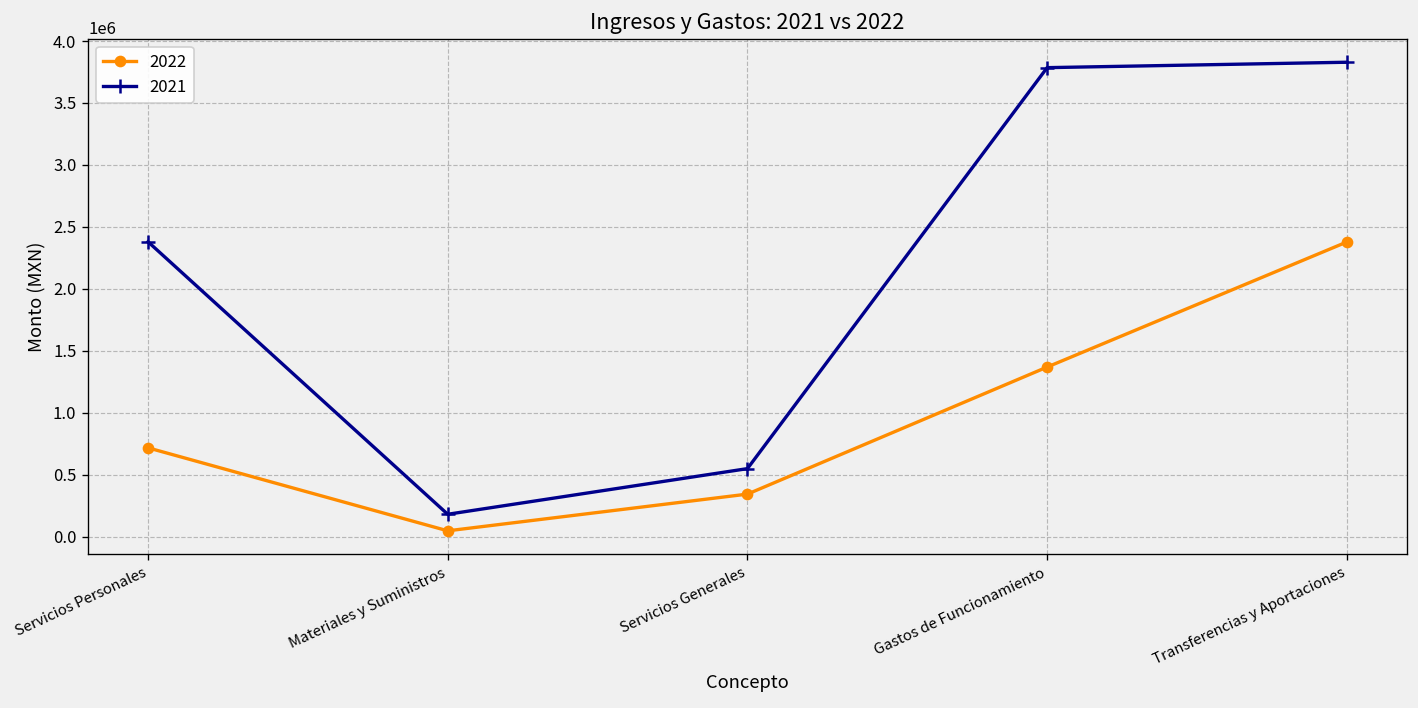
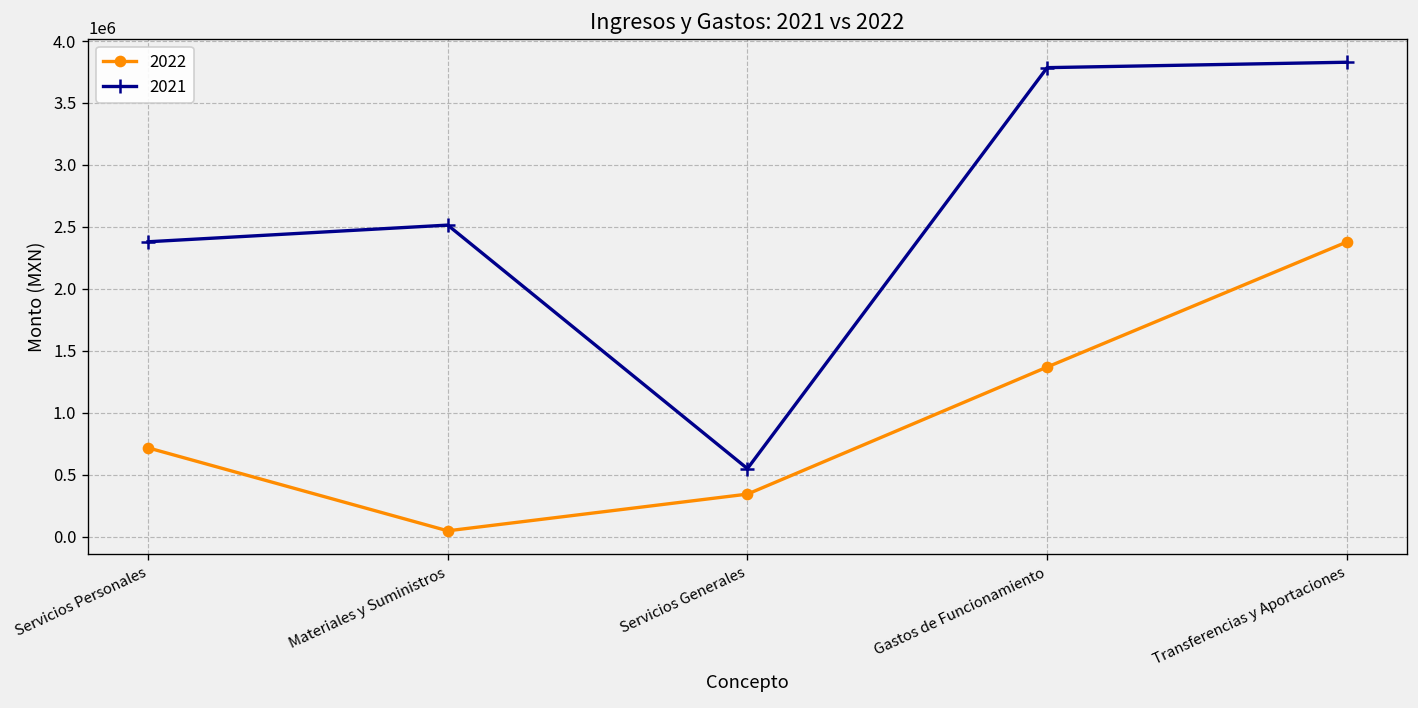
  {
    "2022": {
      "Servicios Personales": 720000,
      "Materiales y Suministros": 50000,
      "Servicios Generales": 340000,
      "Gastos de Funcionamiento": 1370000,
      "Transferencias y Aportaciones": 2380000
    },
    "2021": {
      "Servicios Personales": 2380000,
-     "Materiales y Suministros": 180000,
+     "Materiales y Suministros": 2510000,
      "Servicios Generales": 550000,
      "Gastos de Funcionamiento": 3790000,
      "Transferencias y Aportaciones": 3830000
    }
  }
